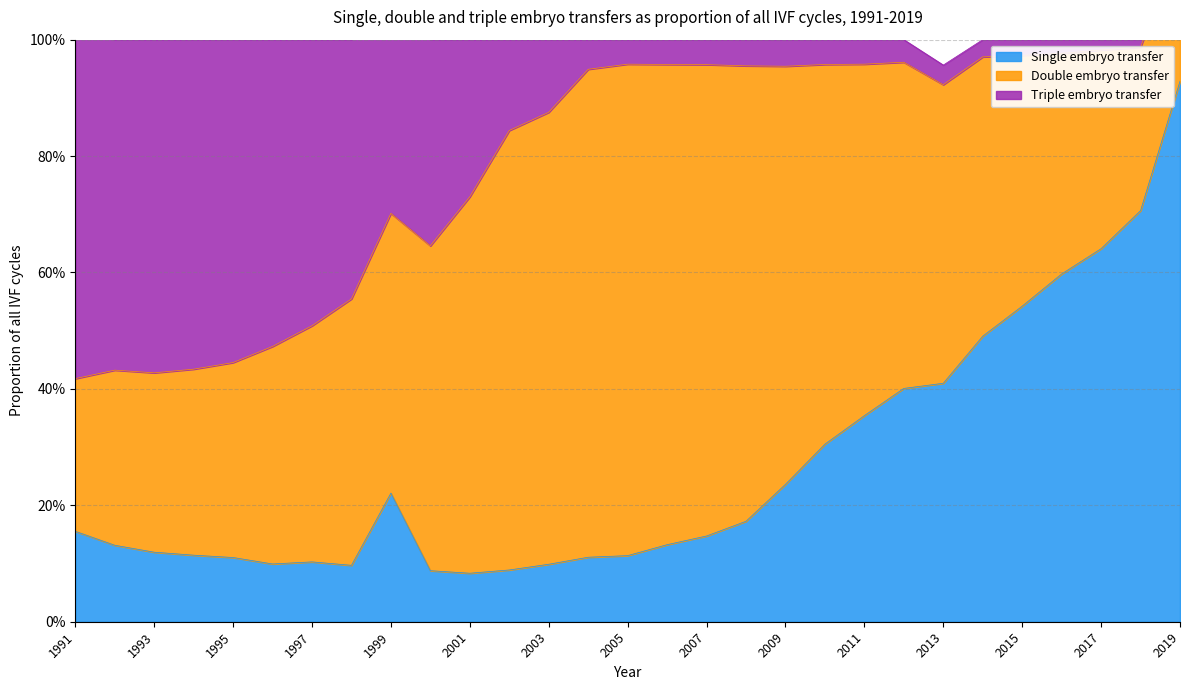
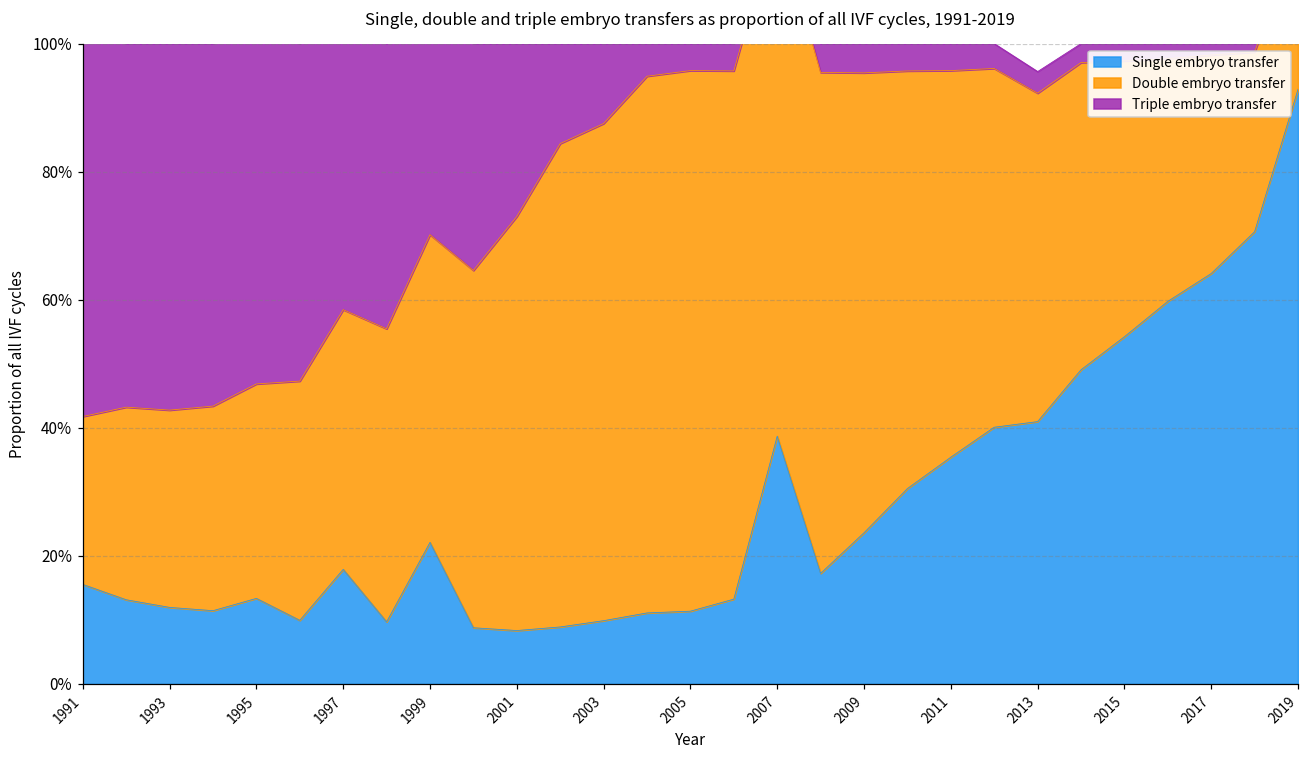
  {
    "Single embryo transfer": {
      "1991": "16%",
      "1993": "12%",
-     "1995": "11%",
-     "1997": "10%",
+     "1995": "13%",
+     "1997": "18%",
      "1999": "22%",
      "2001": "8%",
      "2003": "10%",
      "2005": "11%",
-     "2007": "15%",
+     "2007": "39%",
      "2009": "24%",
      "2011": "35%",
      "2013": "41%",
      "2015": "54%",
      "2017": "64%",
      "2019": "93%"
    },
    "Double embryo transfer": {
      "1991": "26%",
      "1993": "31%",
      "1995": "33%",
      "1997": "41%",
      "1999": "48%",
      "2001": "65%",
      "2003": "78%",
      "2005": "84%",
      "2009": "72%",
      "2011": "60%",
      "2013": "51%"
    },
    "Triple embryo transfer": {
      "1993": "57%",
      "2001": "27%",
      "2003": "12%",
      "2005": "4%",
      "2009": "5%",
      "2011": "4%",
      "2013": "3%",
      "2015": "3%",
      "2017": "2%"
    }
  }
